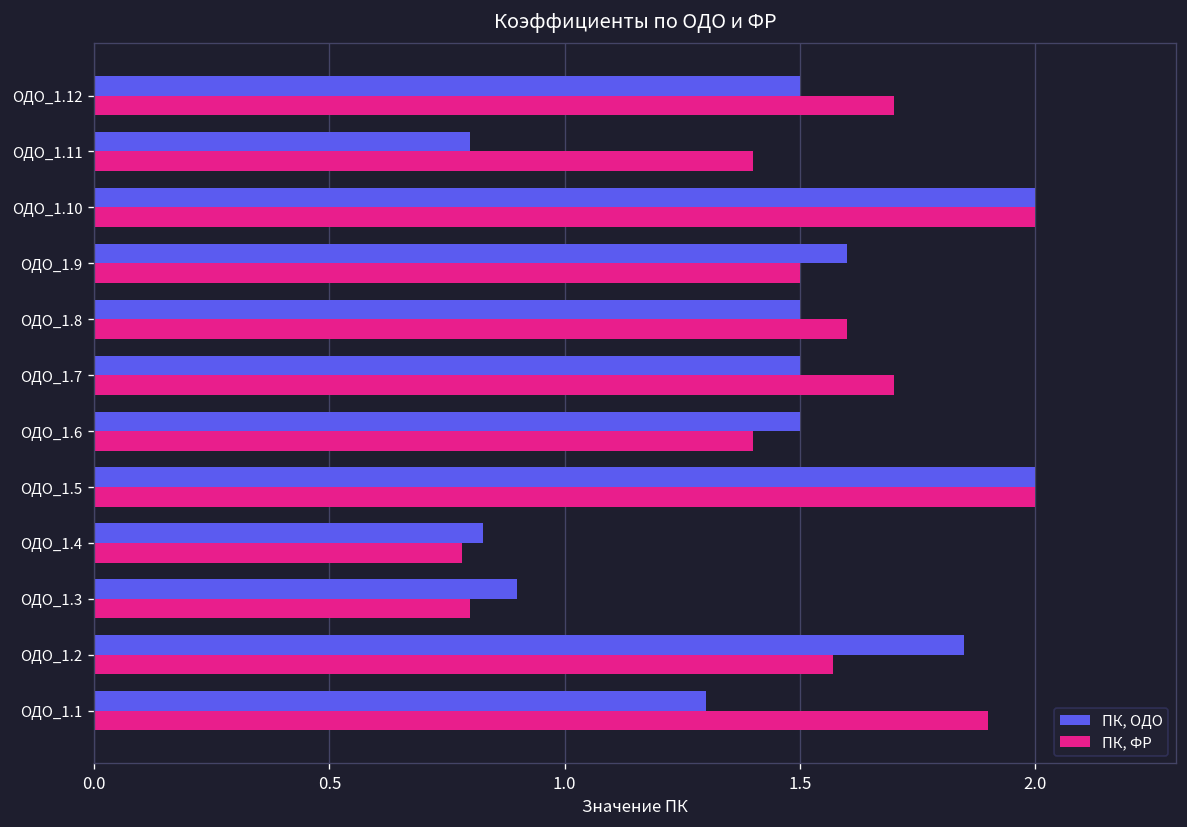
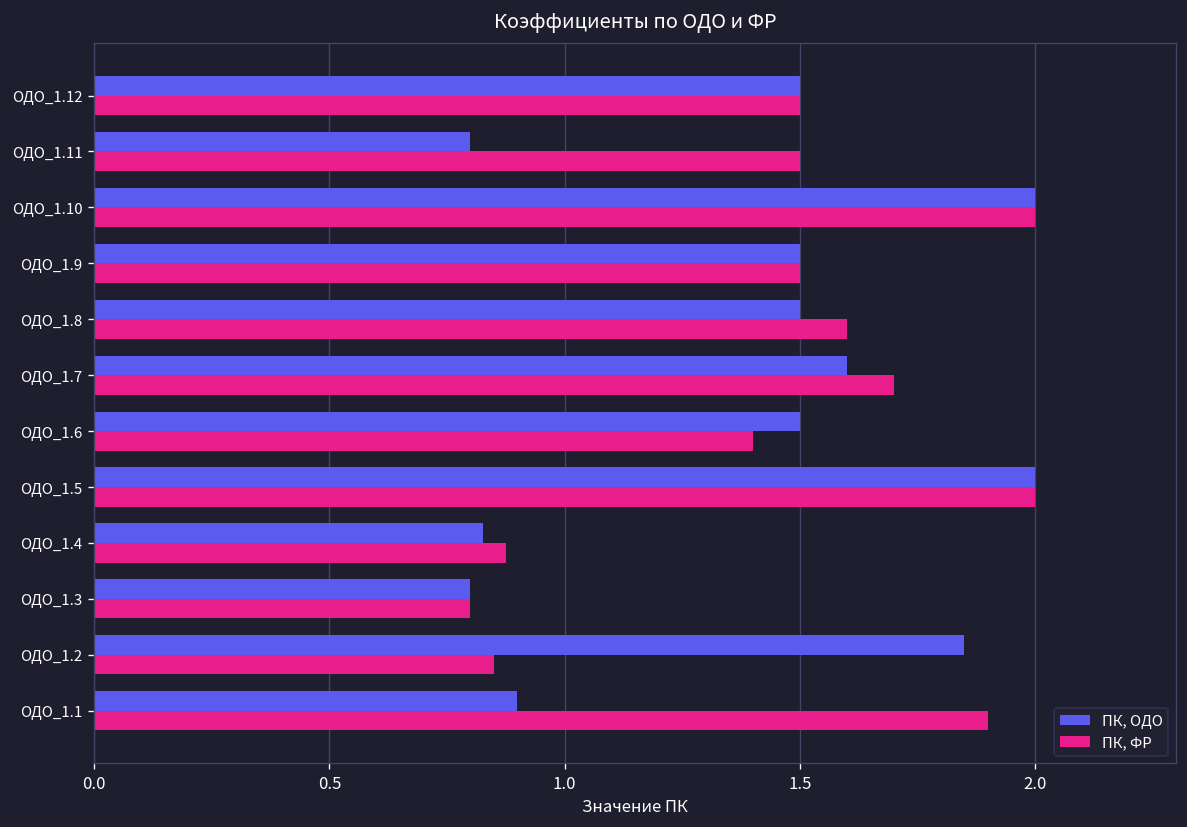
  {
    "ПК, ОДО": {
      "ОДО_1.12": 1.5,
      "ОДО_1.11": 0.8,
      "ОДО_1.10": 2.0,
-     "ОДО_1.9": 1.6,
+     "ОДО_1.9": 1.5,
      "ОДО_1.8": 1.5,
-     "ОДО_1.7": 1.5,
+     "ОДО_1.7": 1.6,
      "ОДО_1.6": 1.5,
      "ОДО_1.5": 2.0,
      "ОДО_1.4": 0.83,
-     "ОДО_1.3": 0.9,
+     "ОДО_1.3": 0.8,
      "ОДО_1.2": 1.85,
-     "ОДО_1.1": 1.3
+     "ОДО_1.1": 0.9
    },
    "ПК, ФР": {
-     "ОДО_1.12": 1.7,
-     "ОДО_1.11": 1.4,
+     "ОДО_1.12": 1.5,
+     "ОДО_1.11": 1.5,
      "ОДО_1.10": 2.00,
      "ОДО_1.9": 1.50,
      "ОДО_1.8": 1.60,
      "ОДО_1.7": 1.70,
      "ОДО_1.6": 1.40,
      "ОДО_1.5": 2.00,
-     "ОДО_1.4": 0.78,
+     "ОДО_1.4": 0.88,
      "ОДО_1.3": 0.80,
-     "ОДО_1.2": 1.57,
+     "ОДО_1.2": 0.85,
      "ОДО_1.1": 1.90
    }
  }
